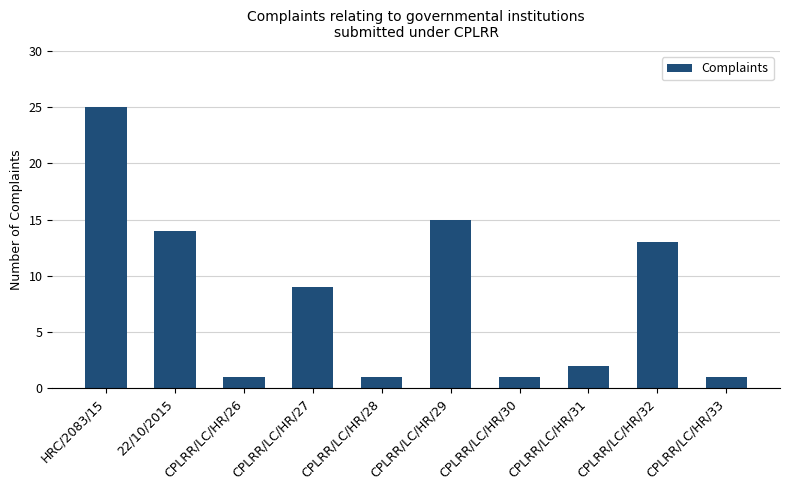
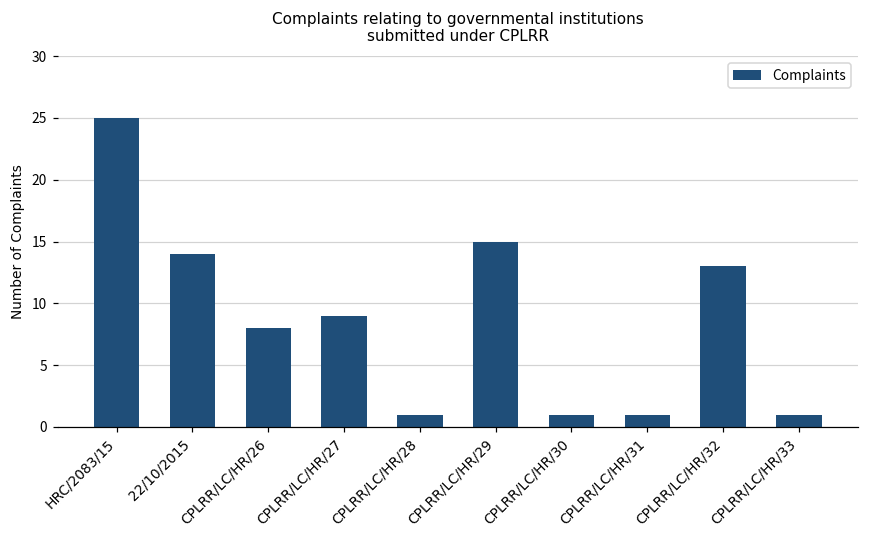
  {
    "HRC/2083/15": 25,
    "22/10/2015": 14,
-   "CPLRR/LC/HR/26": 1,
+   "CPLRR/LC/HR/26": 8,
    "CPLRR/LC/HR/27": 9,
    "CPLRR/LC/HR/28": 1,
    "CPLRR/LC/HR/29": 15,
    "CPLRR/LC/HR/30": 1,
-   "CPLRR/LC/HR/31": 2,
+   "CPLRR/LC/HR/31": 1,
    "CPLRR/LC/HR/32": 13,
    "CPLRR/LC/HR/33": 1
  }
